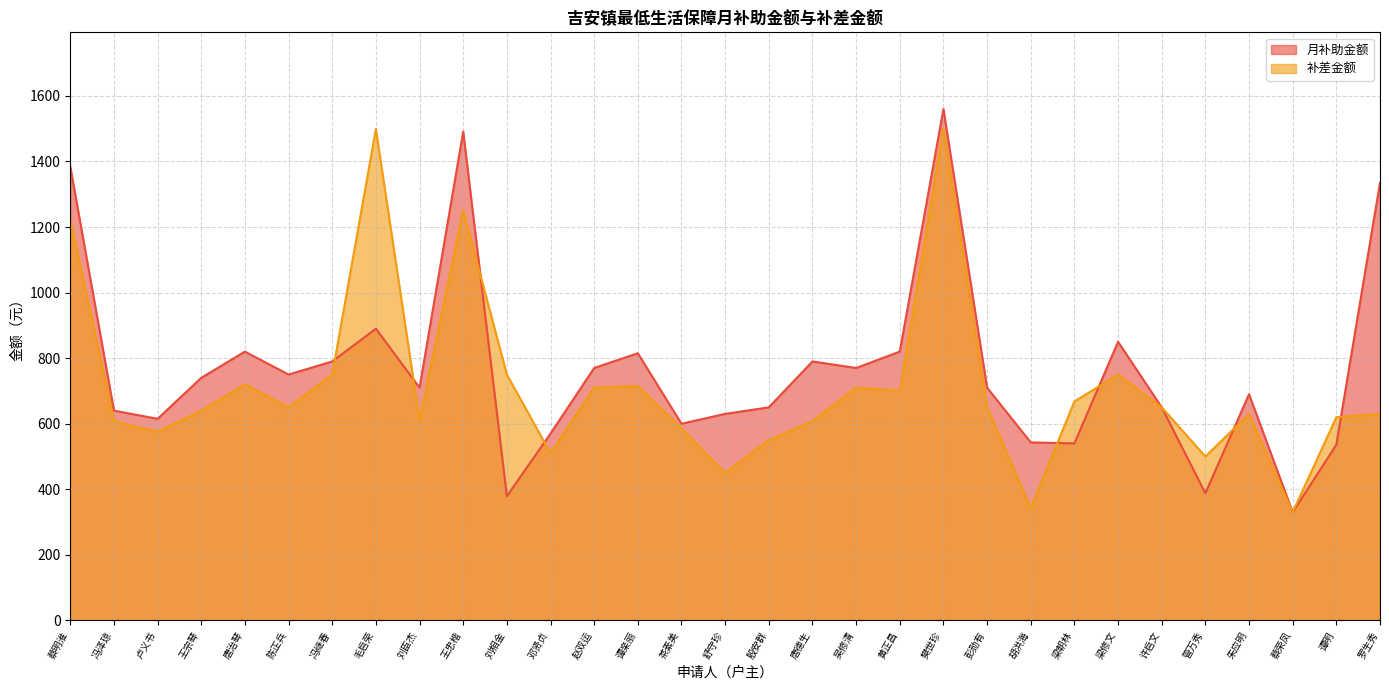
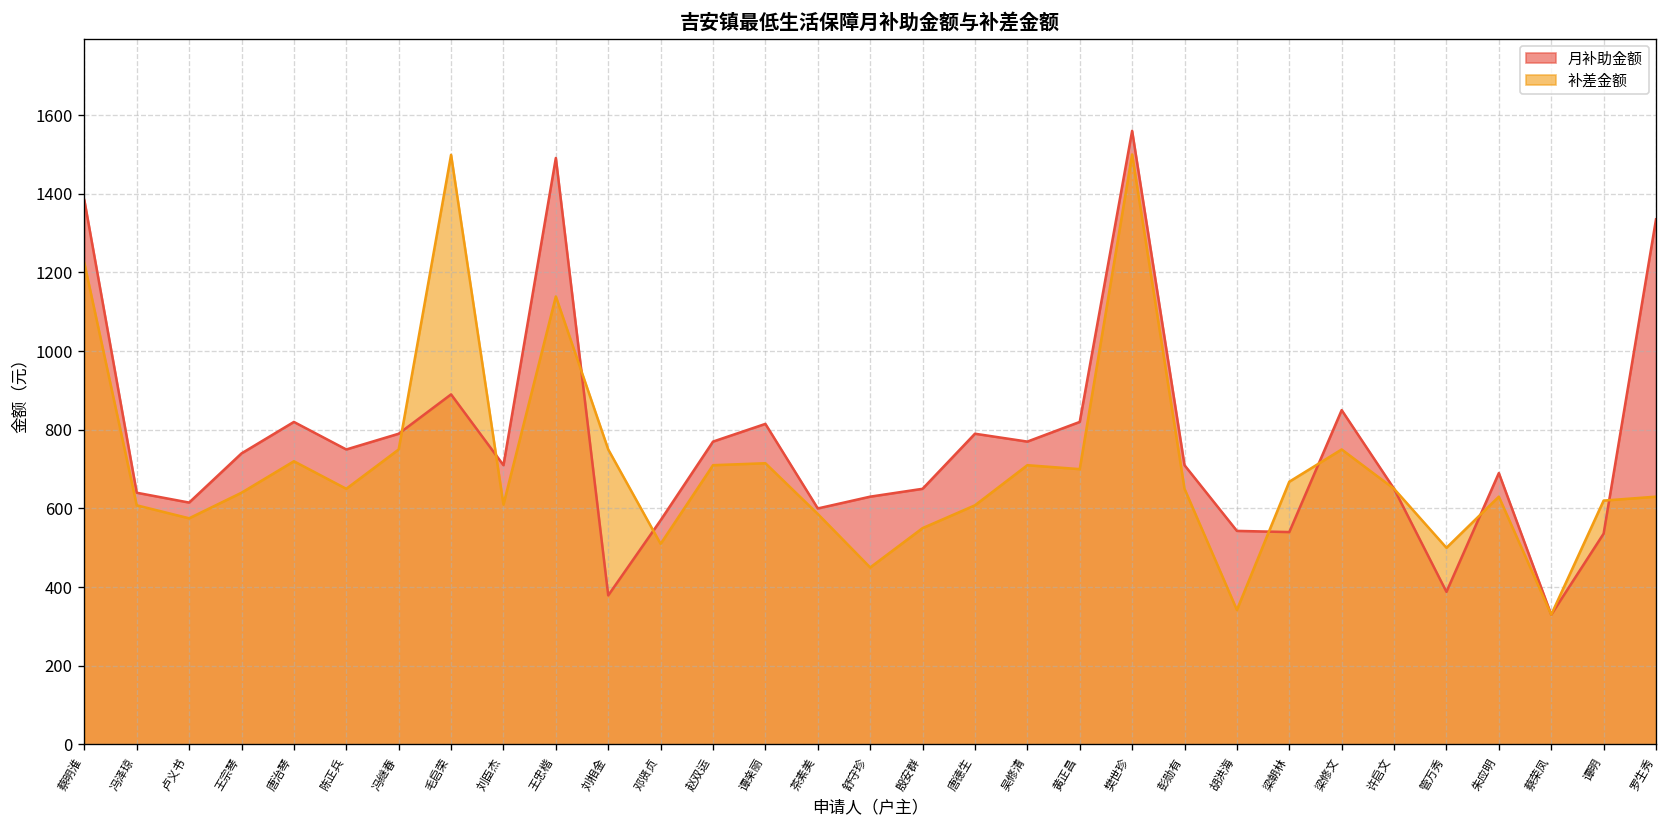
  {
    "月补助金额": {
      "蔡明淮": 1380,
      "冯泽琼": 640,
      "卢义书": 620,
      "王宗琴": 740,
      "唐治琴": 820,
      "陈正兵": 750,
      "冯继春": 790,
      "毛启荣": 890,
      "刘臣杰": 710,
      "王忠楷": 1490,
      "刘相金": 380,
      "邓贤贞": 570,
      "赵双运": 770,
      "谭亲丽": 820,
      "茶素美": 600,
      "舒守珍": 630,
      "殷安群": 650,
      "唐德生": 790,
      "吴修清": 770,
      "黄正昌": 820,
      "樊世珍": 1560,
      "彭勋有": 710,
      "胡洪海": 540,
      "梁朝林": 540,
      "梁修文": 850,
      "管万秀": 390,
      "朱应明": 690,
      "谭明": 540,
      "罗生秀": 1340
    },
    "补差金额": {
      "蔡明淮": 1220,
      "冯泽琼": 610,
      "卢义书": 580,
      "王宗琴": 640,
      "唐治琴": 720,
      "陈正兵": 650,
      "冯继春": 750,
      "毛启荣": 1500,
      "刘臣杰": 610,
-     "王忠楷": 1250,
+     "王忠楷": 1140,
      "刘相金": 750,
      "邓贤贞": 510,
      "赵双运": 710,
      "谭亲丽": 720,
      "茶素美": 590,
      "舒守珍": 450,
      "殷安群": 550,
      "唐德生": 610,
      "吴修清": 710,
      "黄正昌": 700,
      "樊世珍": 1500,
      "彭勋有": 650,
      "胡洪海": 340,
      "梁朝林": 670,
      "梁修文": 750,
      "管万秀": 500,
      "朱应明": 630,
      "谭明": 620,
      "罗生秀": 630
    }
  }
